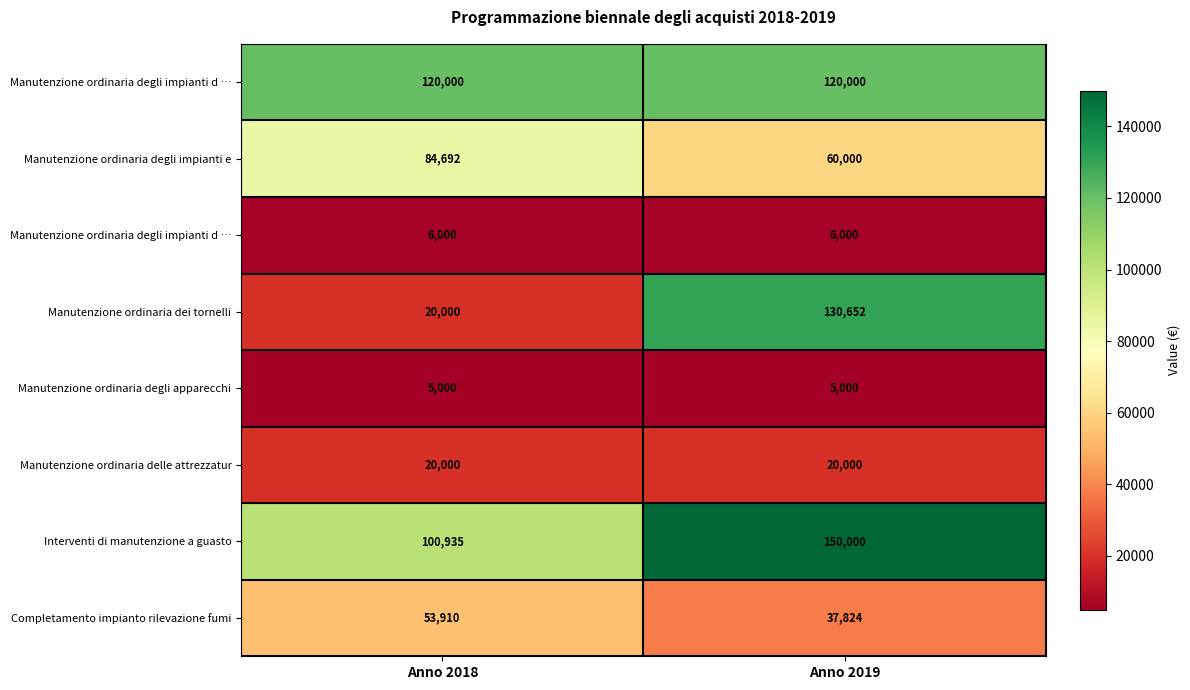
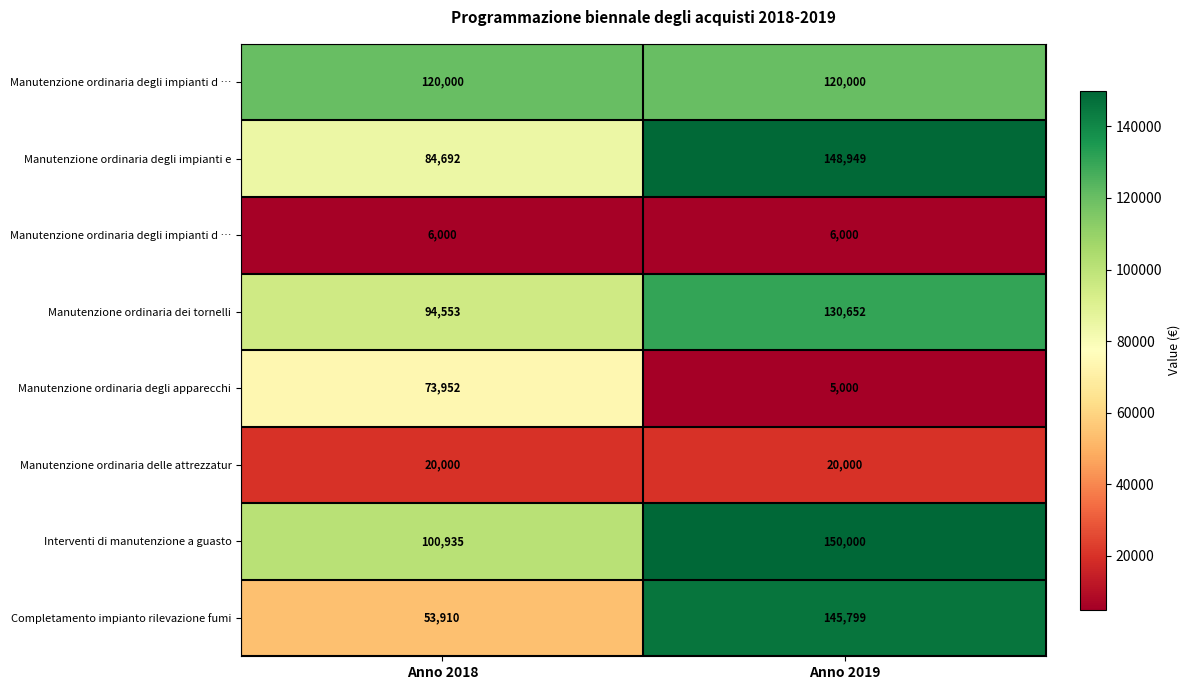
  {
    "Manutenzione ordinaria degli impianti e": {
      "Anno 2018": "84,692",
-     "Anno 2019": "60,000"
+     "Anno 2019": "148,949"
    },
    "Manutenzione ordinaria dei tornelli": {
-     "Anno 2018": "20,000",
+     "Anno 2018": "94,553",
      "Anno 2019": "130,652"
    },
    "Manutenzione ordinaria degli apparecchi": {
-     "Anno 2018": "5,000",
+     "Anno 2018": "73,952",
      "Anno 2019": "5,000"
    },
    "Manutenzione ordinaria delle attrezzatur": {
      "Anno 2018": "20,000",
      "Anno 2019": "20,000"
    },
    "Interventi di manutenzione a guasto": {
      "Anno 2018": "100,935",
      "Anno 2019": "150,000"
    },
    "Completamento impianto rilevazione fumi": {
      "Anno 2018": "53,910",
-     "Anno 2019": "37,824"
+     "Anno 2019": "145,799"
    }
  }
